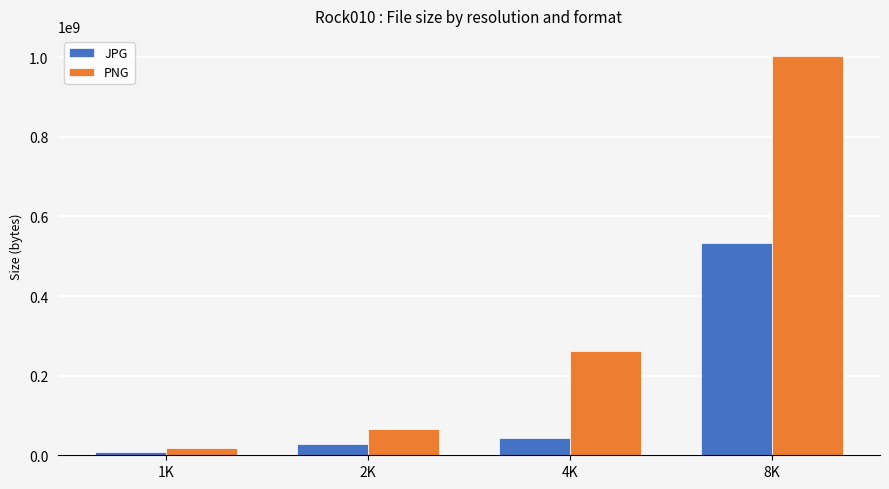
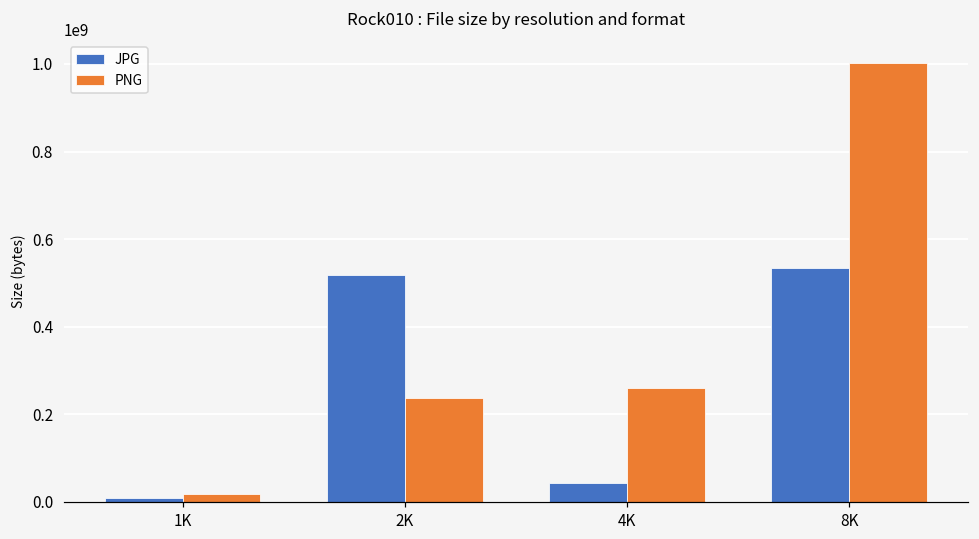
  {
    "JPG": {
      "1K": 10000000,
-     "2K": 30000000,
+     "2K": 520000000,
      "4K": 40000000,
      "8K": 530000000
    },
    "PNG": {
      "1K": 20000000,
-     "2K": 70000000,
+     "2K": 240000000,
      "4K": 260000000,
      "8K": 1000000000
    }
  }
